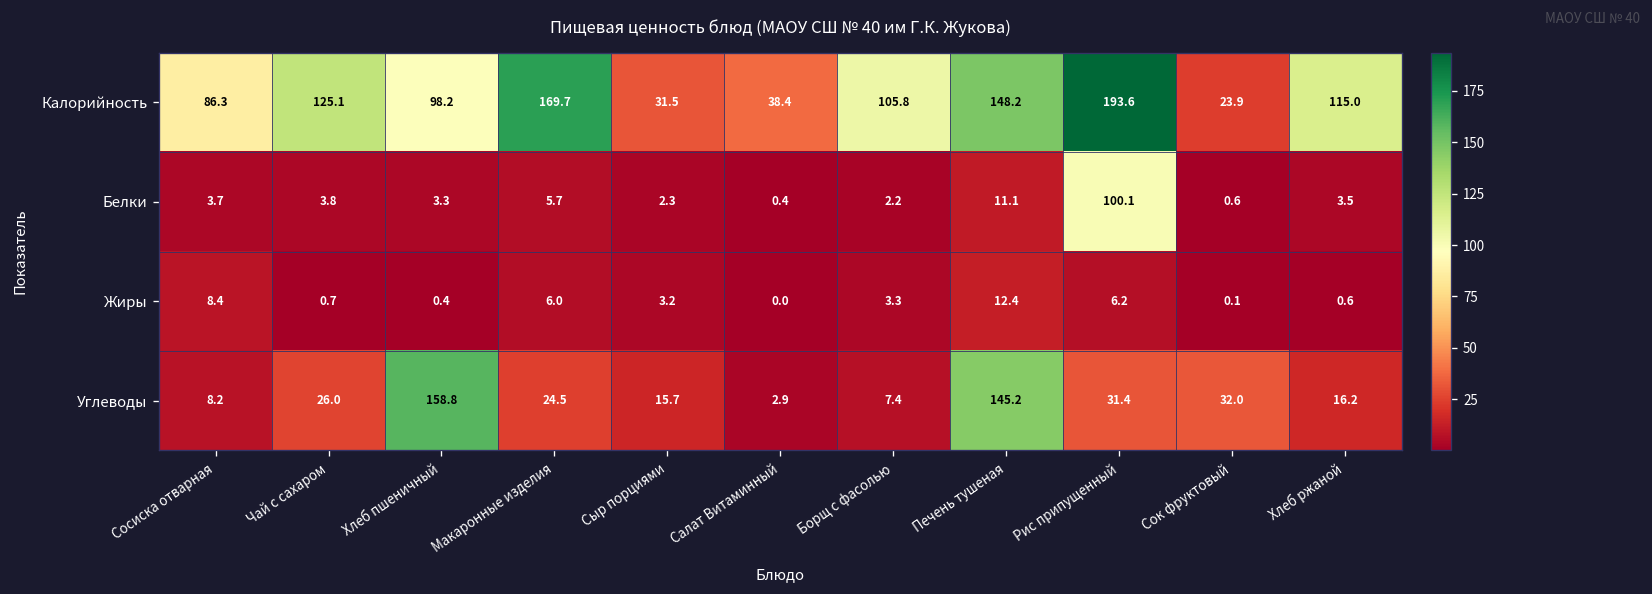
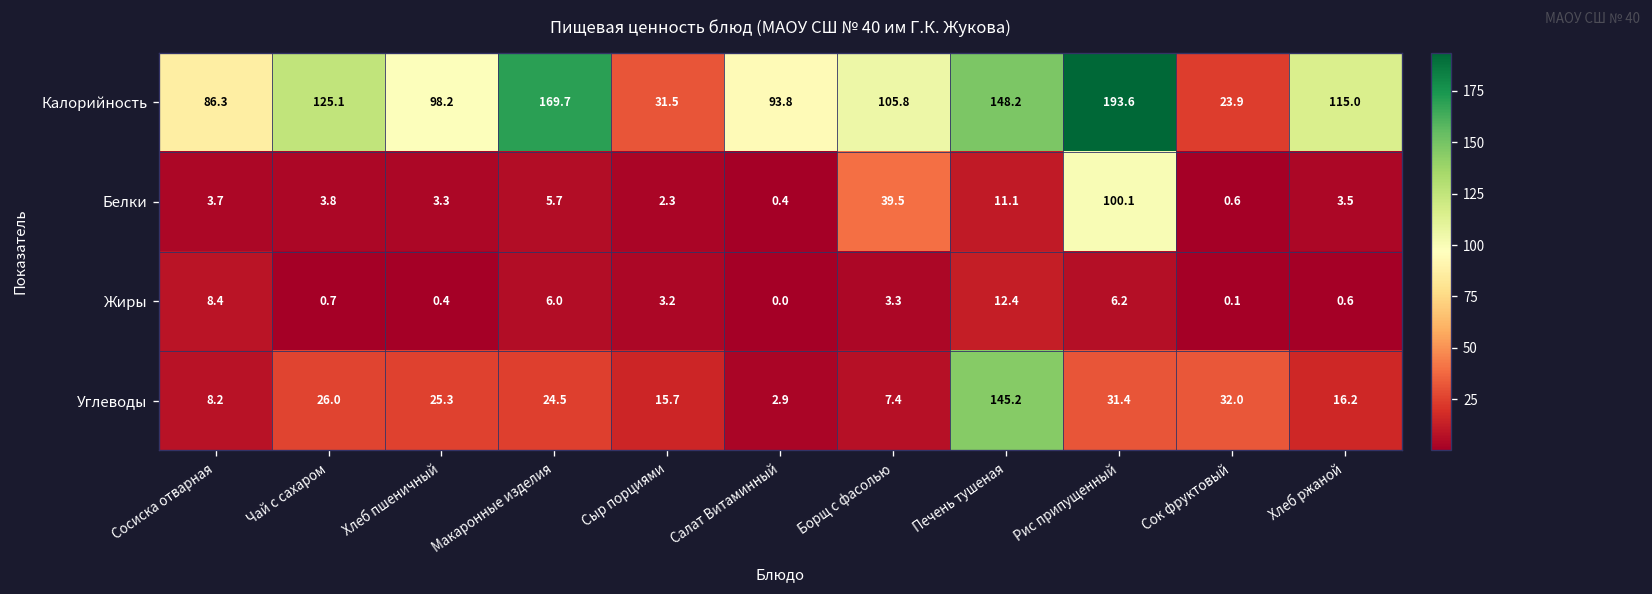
  {
    "Калорийность": {
      "Сосиска отварная": 86.3,
      "Чай с сахаром": 125.1,
      "Хлеб пшеничный": 98.2,
      "Макаронные изделия": 169.7,
      "Сыр порциями": 31.5,
-     "Салат Витаминный": 38.4,
+     "Салат Витаминный": 93.8,
      "Борщ с фасолью": 105.8,
      "Печень тушеная": 148.2,
      "Рис припущенный": 193.6,
      "Сок фруктовый": 23.9,
      "Хлеб ржаной": 115.0
    },
    "Белки": {
      "Сосиска отварная": 3.7,
      "Чай с сахаром": 3.8,
      "Хлеб пшеничный": 3.3,
      "Макаронные изделия": 5.7,
      "Сыр порциями": 2.3,
      "Салат Витаминный": 0.4,
-     "Борщ с фасолью": 2.2,
+     "Борщ с фасолью": 39.5,
      "Печень тушеная": 11.1,
      "Рис припущенный": 100.1,
      "Сок фруктовый": 0.6,
      "Хлеб ржаной": 3.5
    },
    "Жиры": {
      "Сосиска отварная": 8.4,
      "Чай с сахаром": 0.7,
      "Хлеб пшеничный": 0.4,
      "Макаронные изделия": 6.0,
      "Сыр порциями": 3.2,
      "Салат Витаминный": 0.0,
      "Борщ с фасолью": 3.3,
      "Печень тушеная": 12.4,
      "Рис припущенный": 6.2,
      "Сок фруктовый": 0.1,
      "Хлеб ржаной": 0.6
    },
    "Углеводы": {
      "Сосиска отварная": 8.2,
      "Чай с сахаром": 26.0,
-     "Хлеб пшеничный": 158.8,
+     "Хлеб пшеничный": 25.3,
      "Макаронные изделия": 24.5,
      "Сыр порциями": 15.7,
      "Салат Витаминный": 2.9,
      "Борщ с фасолью": 7.4,
      "Печень тушеная": 145.2,
      "Рис припущенный": 31.4,
      "Сок фруктовый": 32.0,
      "Хлеб ржаной": 16.2
    }
  }
